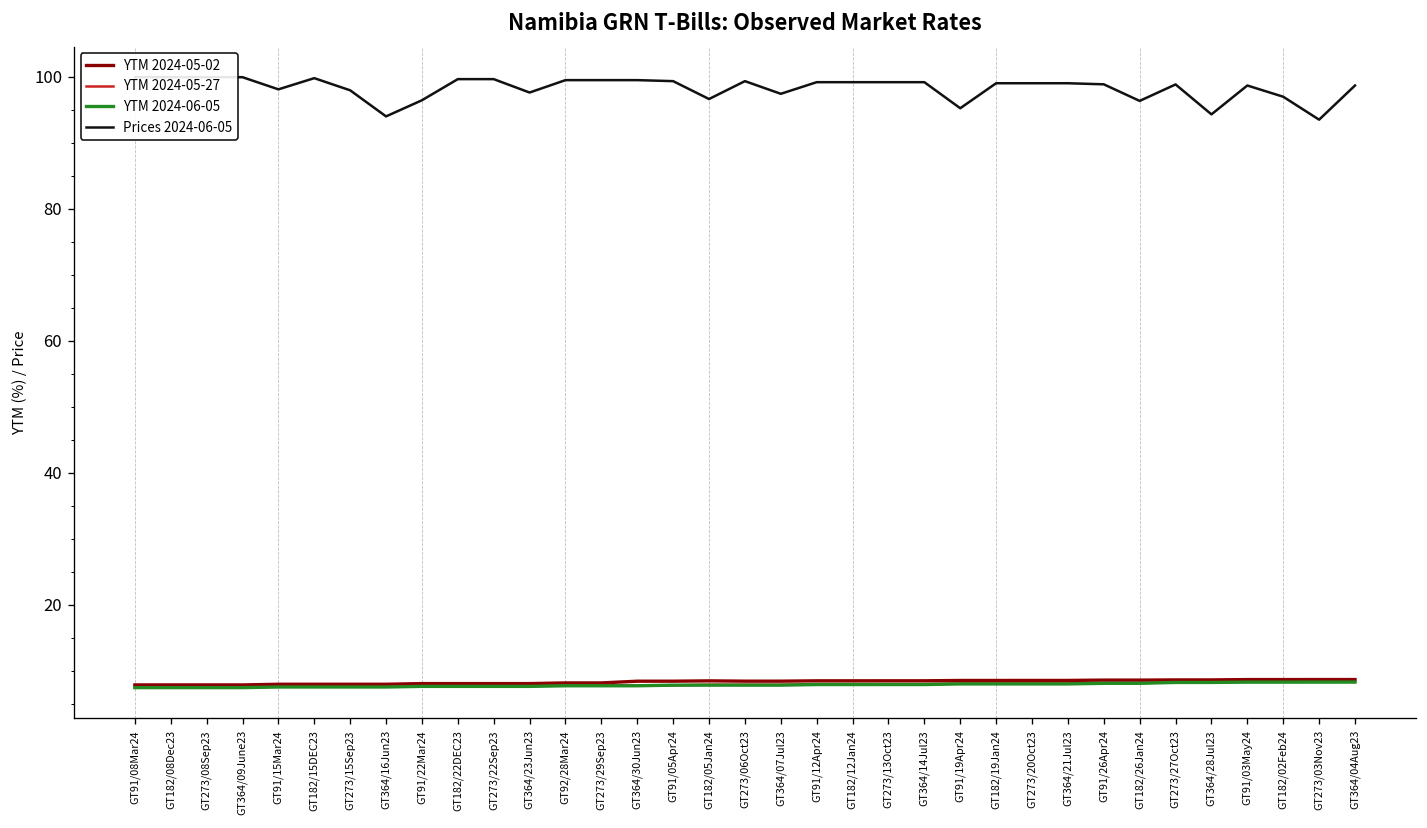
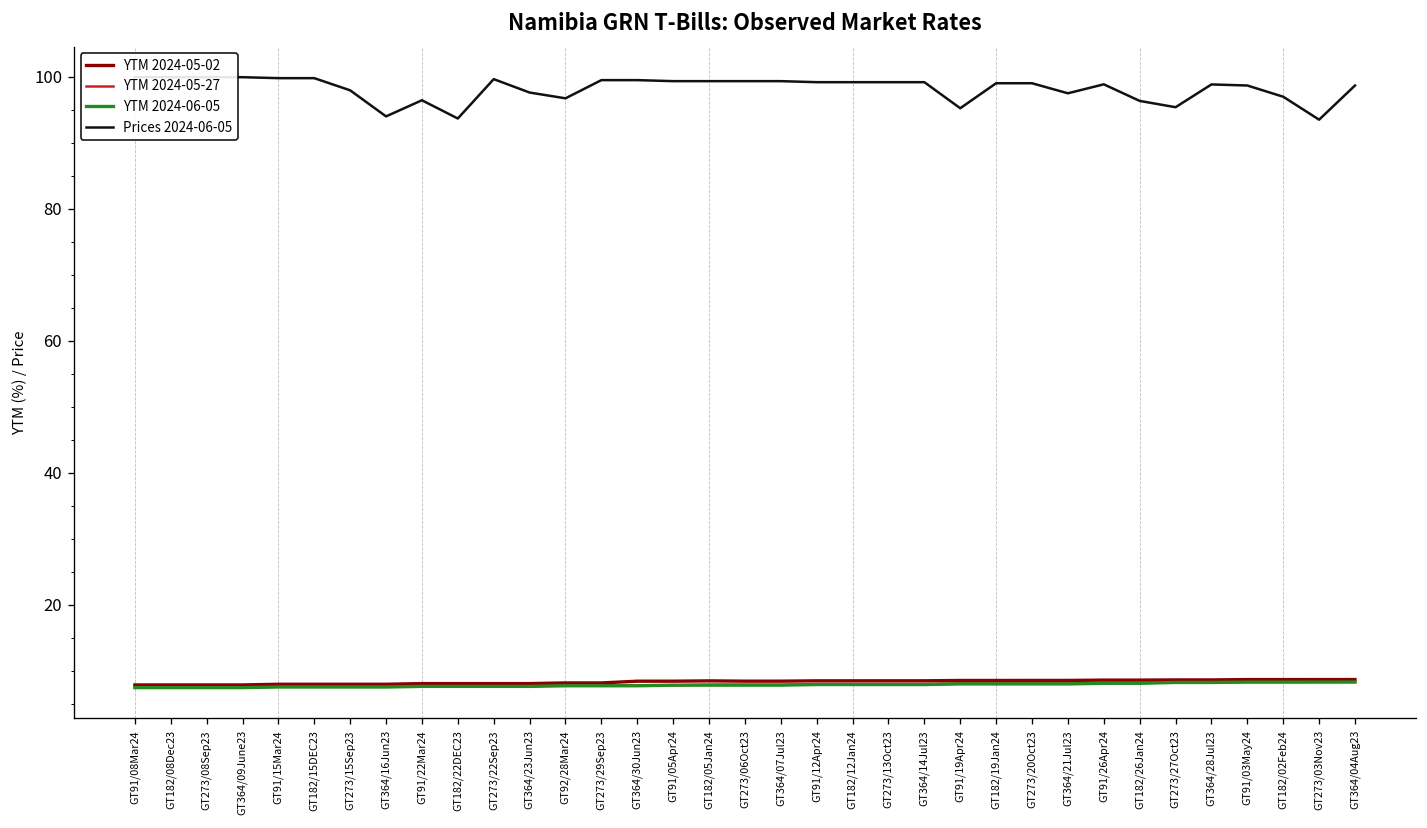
  {
    "YTM 2024-05-02": {
      "GT364/30Jun23": 8,
      "GT91/05Apr24": 8,
      "GT182/05Jan24": 8,
      "GT273/06Oct23": 8,
      "GT364/07Jul23": 8,
      "GT91/12Apr24": 8,
      "GT182/12Jan24": 8,
      "GT273/13Oct23": 8,
      "GT364/14Jul23": 8
    },
    "Prices 2024-06-05": {
      "GT364/09June23": 100,
-     "GT91/15Mar24": 98,
+     "GT91/15Mar24": 100,
      "GT182/15DEC23": 100,
      "GT273/15Sep23": 98,
      "GT364/16Jun23": 94,
      "GT91/22Mar24": 96,
-     "GT182/22DEC23": 100,
+     "GT182/22DEC23": 94,
      "GT273/22Sep23": 100,
      "GT364/23Jun23": 98,
-     "GT92/28Mar24": 100,
+     "GT92/28Mar24": 97,
      "GT273/29Sep23": 100,
      "GT364/30Jun23": 100,
      "GT91/05Apr24": 99,
-     "GT182/05Jan24": 97,
+     "GT182/05Jan24": 99,
      "GT273/06Oct23": 99,
-     "GT364/07Jul23": 97,
+     "GT364/07Jul23": 99,
      "GT91/12Apr24": 99,
      "GT182/12Jan24": 99,
      "GT273/13Oct23": 99,
      "GT364/14Jul23": 99,
      "GT91/19Apr24": 95,
      "GT182/19Jan24": 99,
      "GT273/20Oct23": 99,
-     "GT364/21Jul23": 99,
+     "GT364/21Jul23": 98,
      "GT91/26Apr24": 99,
      "GT182/26Jan24": 96,
-     "GT273/27Oct23": 99,
-     "GT364/28Jul23": 94,
+     "GT273/27Oct23": 95,
+     "GT364/28Jul23": 99,
      "GT91/03May24": 99,
      "GT182/02Feb24": 97,
      "GT273/03Nov23": 94,
      "GT364/04Aug23": 99
    }
  }
